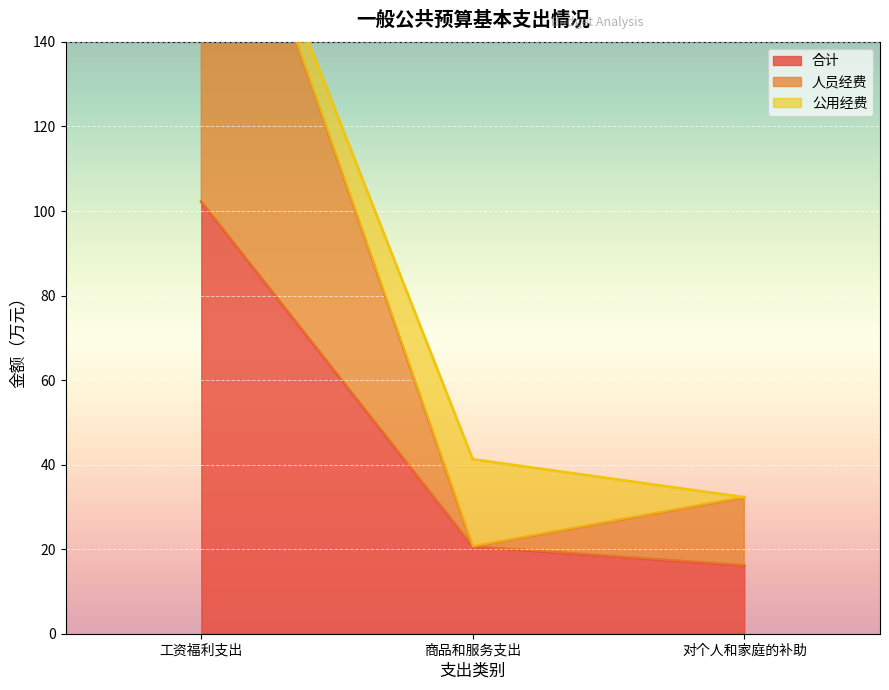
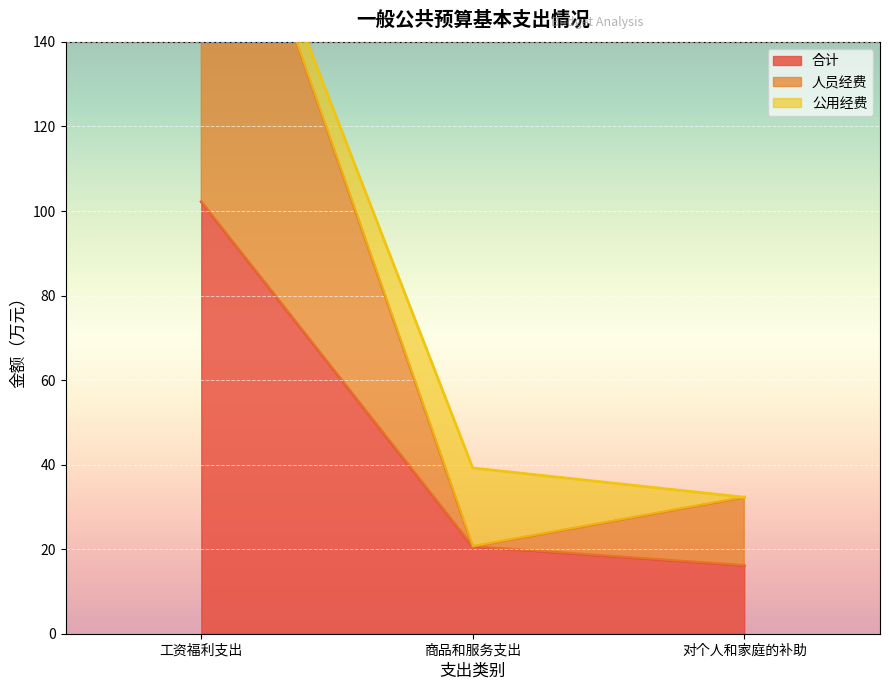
  {
    "公用经费": {
-     "商品和服务支出": 21
+     "商品和服务支出": 19
    }
  }
